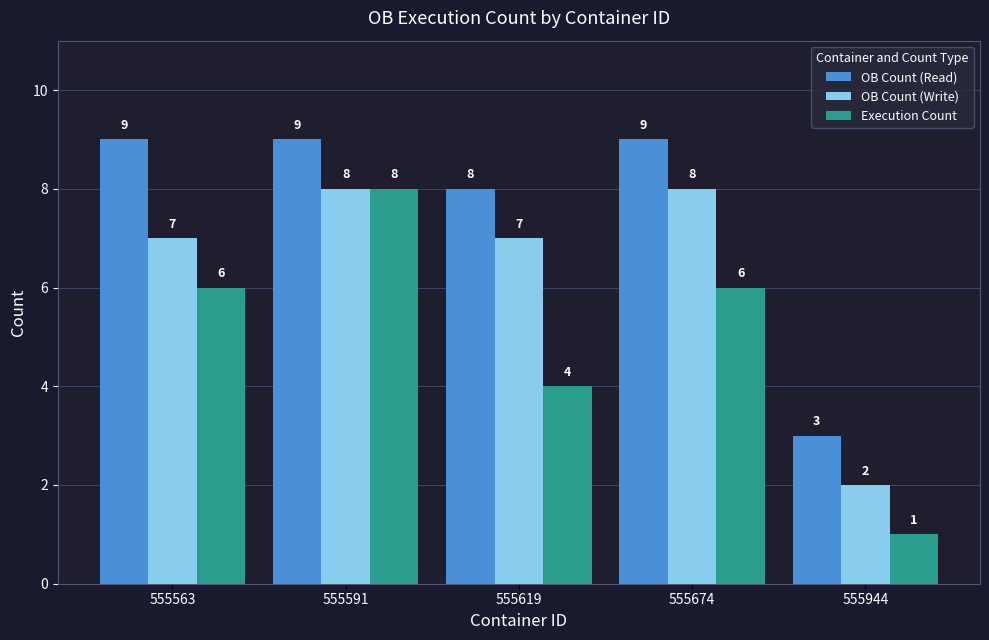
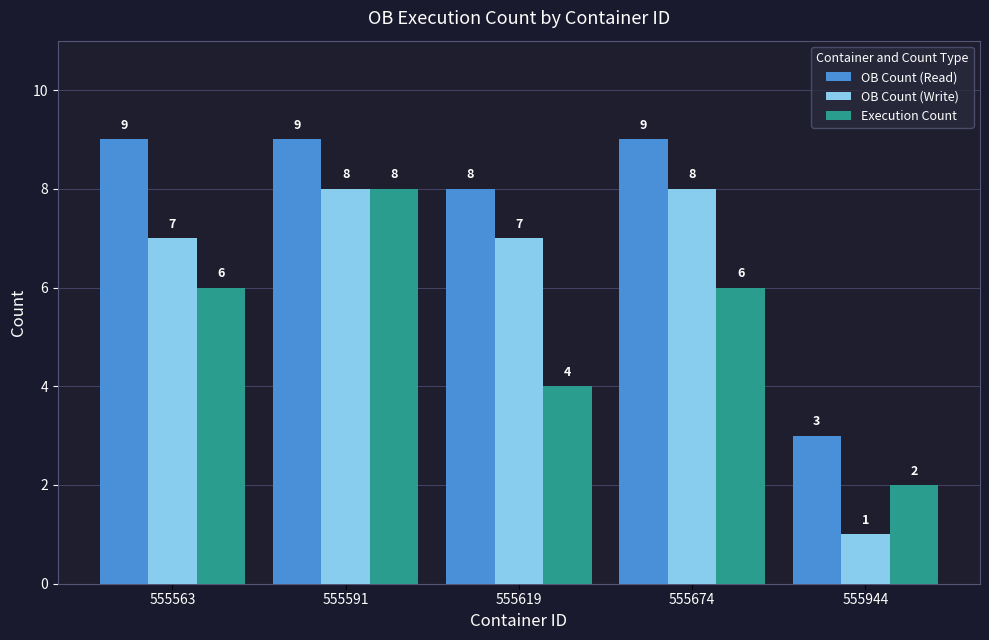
  {
    "OB Count (Read)": {
      "555563": 9,
      "555591": 9,
      "555619": 8,
      "555674": 9,
      "555944": 3
    },
    "OB Count (Write)": {
      "555563": 7,
      "555591": 8,
      "555619": 7,
      "555674": 8,
-     "555944": 2
+     "555944": 1
    },
    "Execution Count": {
      "555563": 6,
      "555591": 8,
      "555619": 4,
      "555674": 6,
-     "555944": 1
+     "555944": 2
    }
  }
